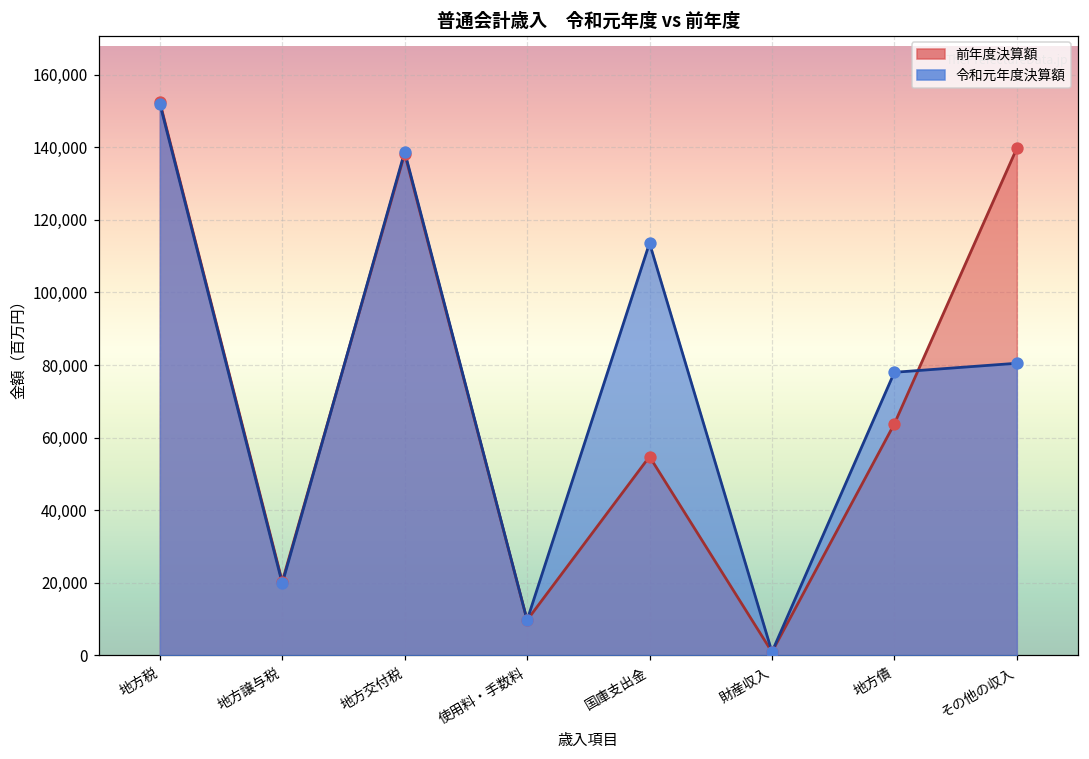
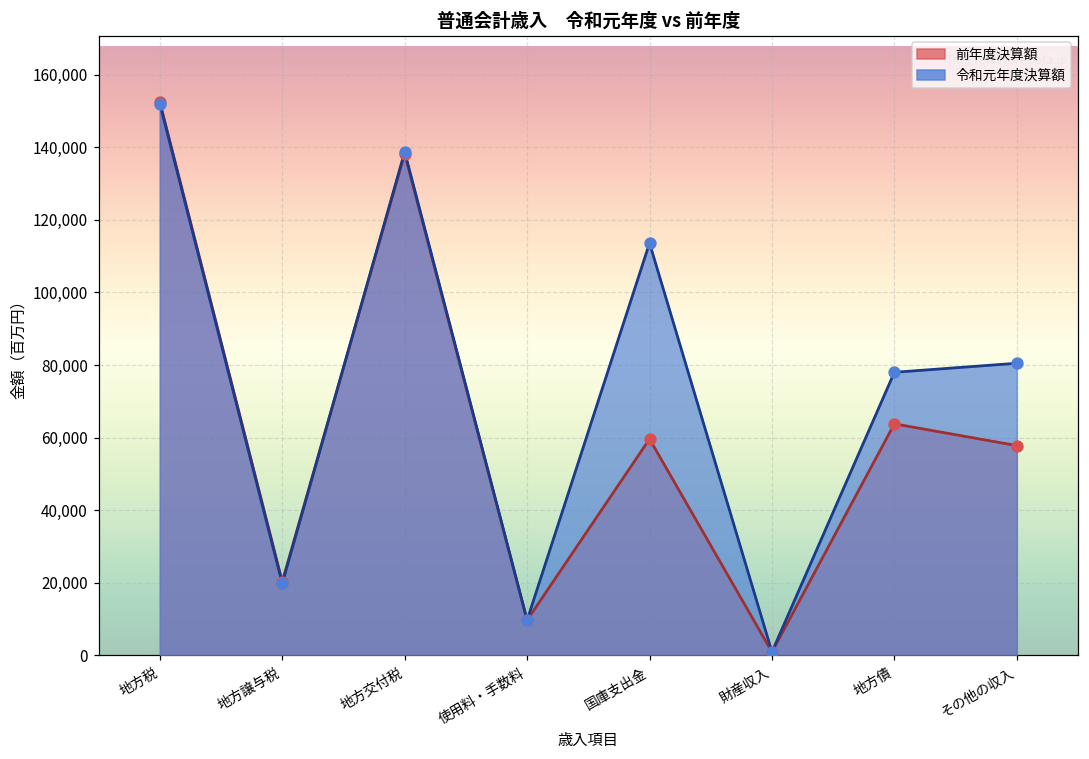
  {
    "前年度決算額": {
-     "国庫支出金": "55,000",
+     "国庫支出金": "60,000",
      "地方債": "64,000",
-     "その他の収入": "140,000"
+     "その他の収入": "58,000"
    },
    "令和元年度決算額": {
      "国庫支出金": "114,000",
      "地方債": "78,000",
      "その他の収入": "81,000"
    }
  }
